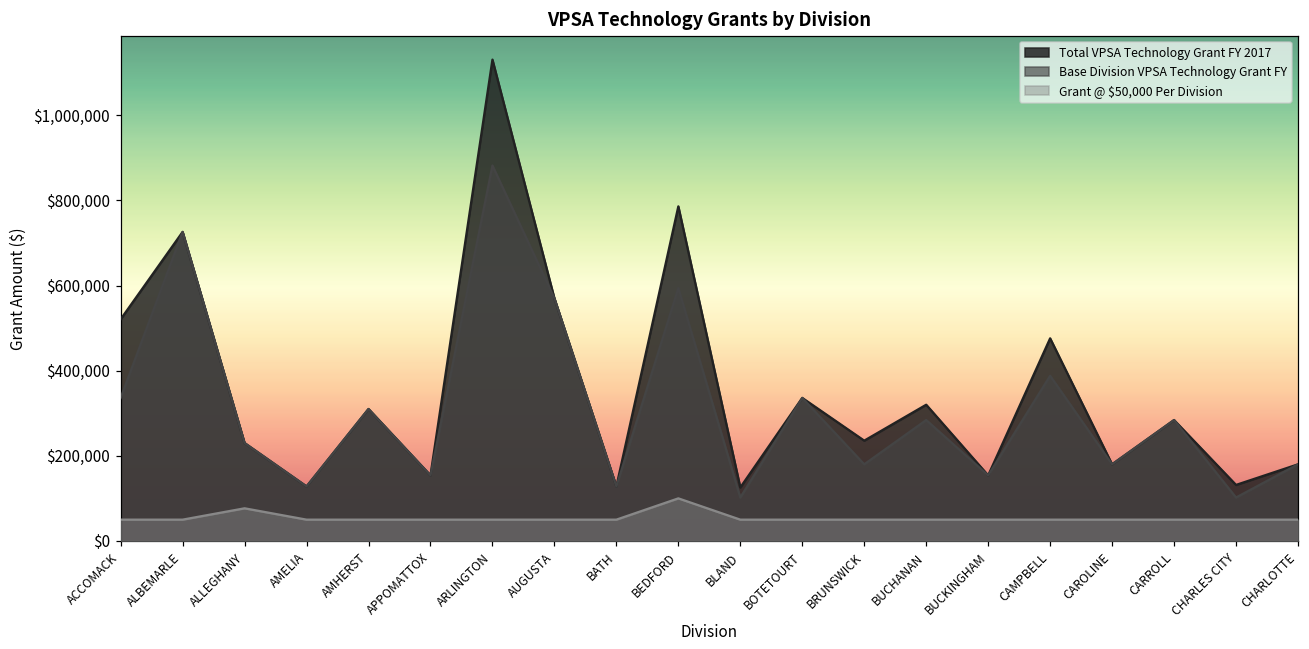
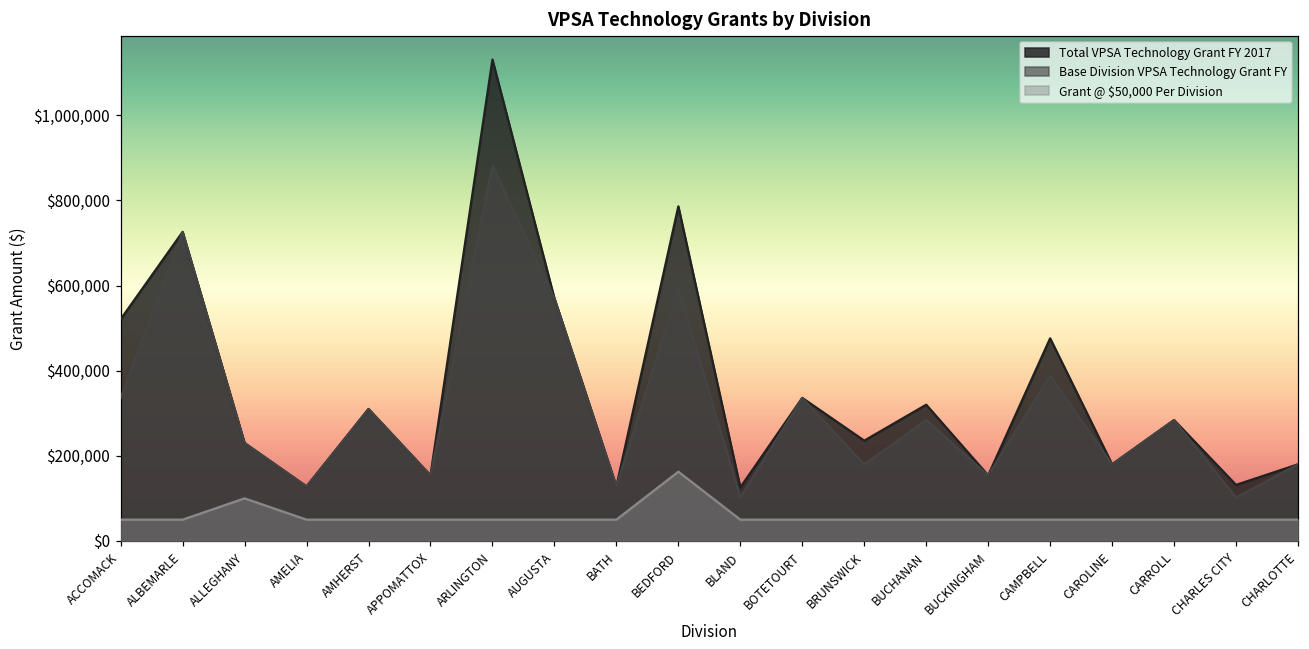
  {
    "Grant @ $50,000 Per Division": {
      "ACCOMACK": "$50,000",
      "ALBEMARLE": "$50,000",
-     "ALLEGHANY": "$80,000",
+     "ALLEGHANY": "$100,000",
      "AMELIA": "$50,000",
      "AMHERST": "$50,000",
      "APPOMATTOX": "$50,000",
      "ARLINGTON": "$50,000",
      "AUGUSTA": "$50,000",
      "BATH": "$50,000",
-     "BEDFORD": "$100,000",
+     "BEDFORD": "$160,000",
      "BLAND": "$50,000",
      "BOTETOURT": "$50,000",
      "BRUNSWICK": "$50,000",
      "BUCHANAN": "$50,000",
      "BUCKINGHAM": "$50,000",
      "CAMPBELL": "$50,000",
      "CAROLINE": "$50,000",
      "CARROLL": "$50,000",
      "CHARLES CITY": "$50,000",
      "CHARLOTTE": "$50,000"
    }
  }
